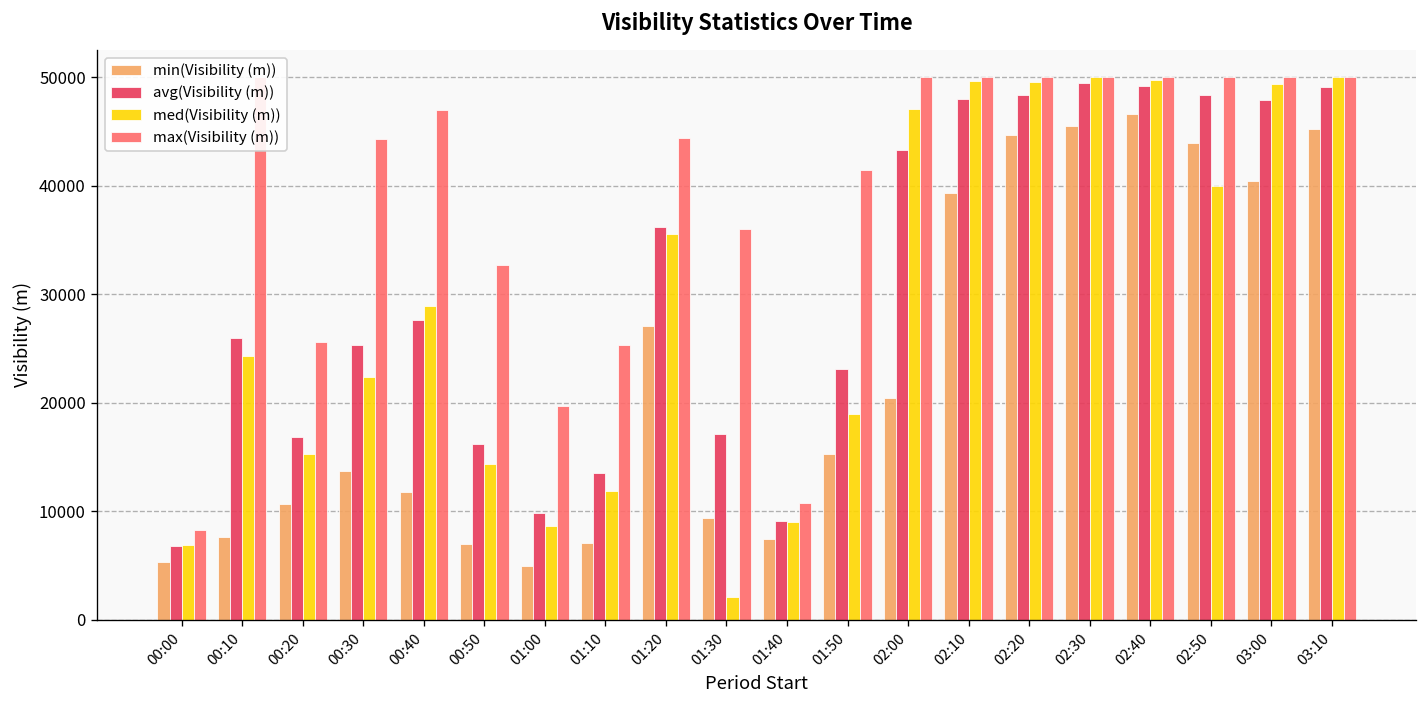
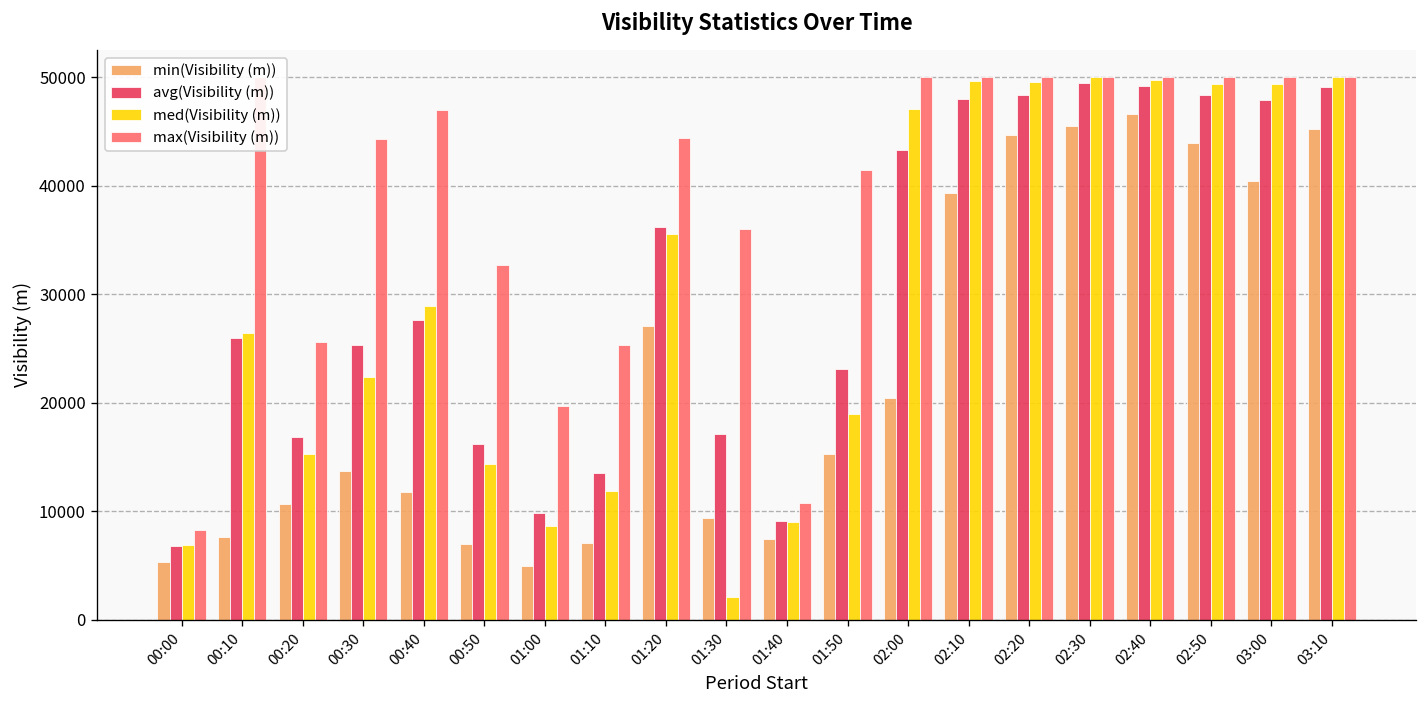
  {
    "med(Visibility (m))": {
      "00:00": 7000,
-     "00:10": 24000,
+     "00:10": 26000,
      "00:20": 15000,
      "00:30": 22000,
      "00:40": 29000,
      "00:50": 14000,
      "01:00": 9000,
      "01:10": 12000,
      "01:20": 36000,
      "01:30": 2000,
      "01:40": 9000,
      "01:50": 19000,
      "02:00": 47000,
      "02:10": 50000,
      "02:20": 50000,
      "02:30": 50000,
      "02:40": 50000,
-     "02:50": 40000,
+     "02:50": 49000,
      "03:00": 49000,
      "03:10": 50000
    }
  }
